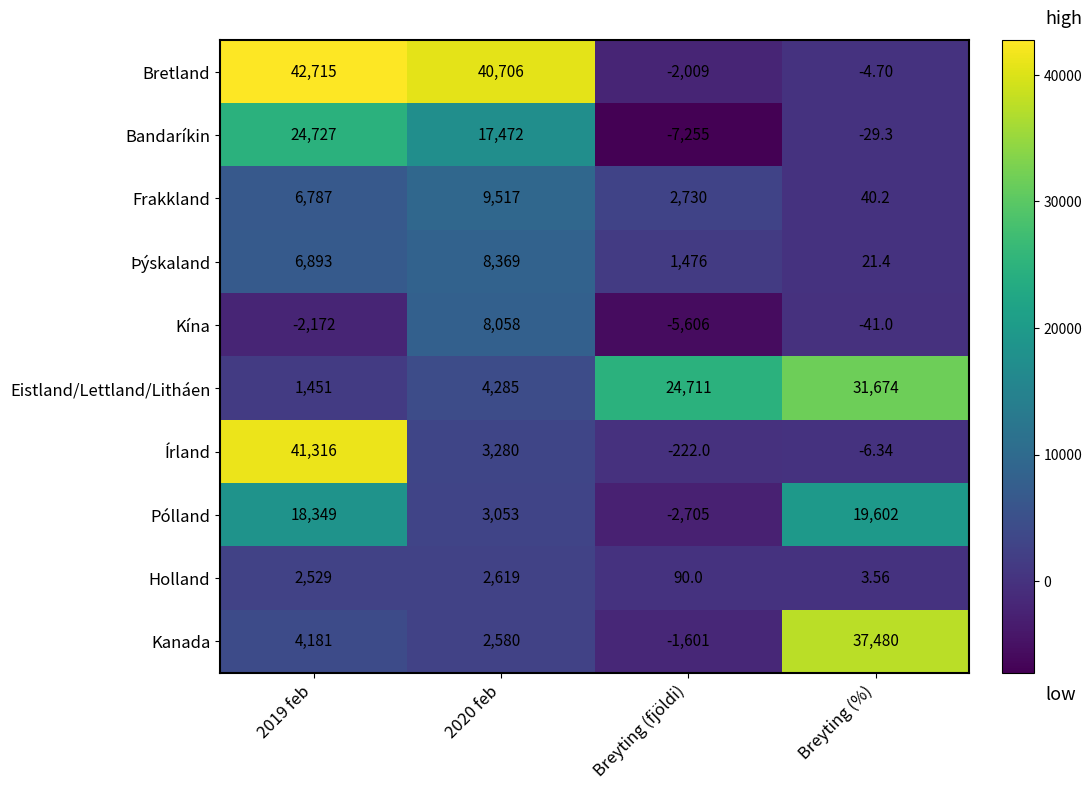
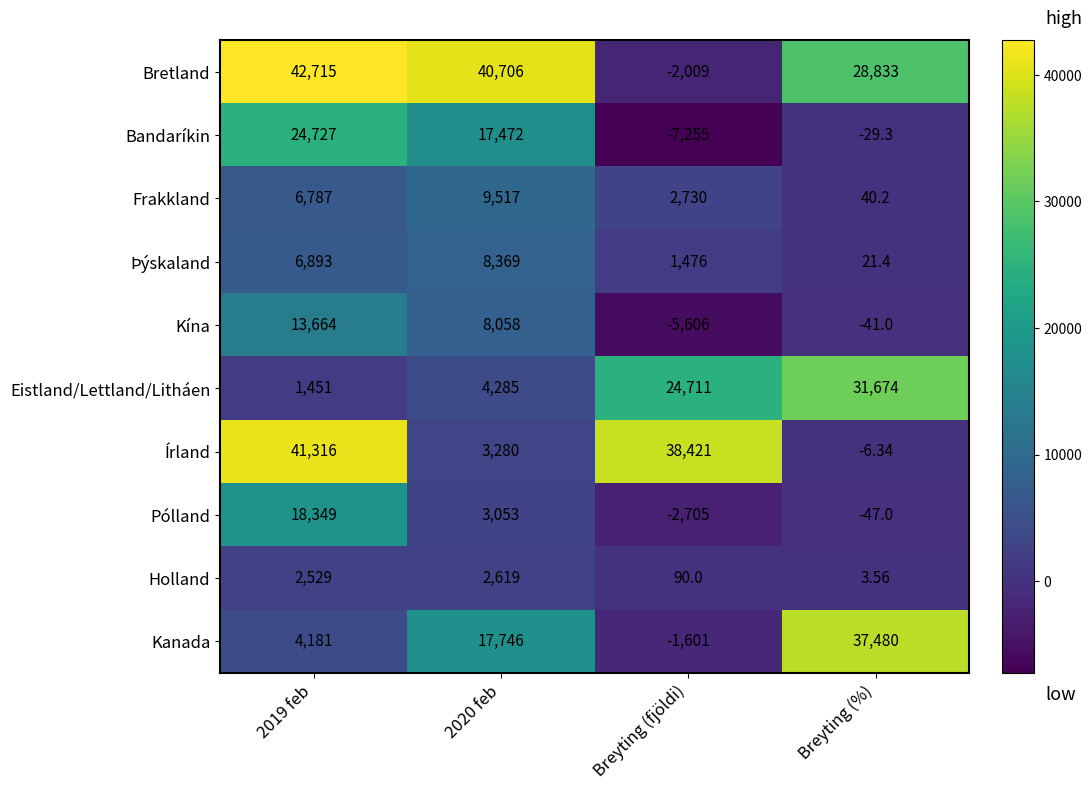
  {
    "Bretland": {
      "2019 feb": "42,715",
      "2020 feb": "40,706",
      "Breyting (fjöldi)": "-2,009",
-     "Breyting (%)": "-4.70"
+     "Breyting (%)": "28,833"
    },
    "Bandaríkin": {
      "2019 feb": "24,727",
      "2020 feb": "17,472",
      "Breyting (fjöldi)": "-7,255",
      "Breyting (%)": "-29.3"
    },
    "Frakkland": {
      "2019 feb": "6,787",
      "2020 feb": "9,517",
      "Breyting (fjöldi)": "2,730",
      "Breyting (%)": "40.2"
    },
    "Þýskaland": {
      "2019 feb": "6,893",
      "2020 feb": "8,369",
      "Breyting (fjöldi)": "1,476",
      "Breyting (%)": "21.4"
    },
    "Kína": {
-     "2019 feb": "-2,172",
+     "2019 feb": "13,664",
      "2020 feb": "8,058",
      "Breyting (fjöldi)": "-5,606",
      "Breyting (%)": "-41.0"
    },
    "Eistland/Lettland/Litháen": {
      "2019 feb": "1,451",
      "2020 feb": "4,285",
      "Breyting (fjöldi)": "24,711",
      "Breyting (%)": "31,674"
    },
    "Írland": {
      "2019 feb": "41,316",
      "2020 feb": "3,280",
-     "Breyting (fjöldi)": "-222.0",
+     "Breyting (fjöldi)": "38,421",
      "Breyting (%)": "-6.34"
    },
    "Pólland": {
      "2019 feb": "18,349",
      "2020 feb": "3,053",
      "Breyting (fjöldi)": "-2,705",
-     "Breyting (%)": "19,602"
+     "Breyting (%)": "-47.0"
    },
    "Holland": {
      "2019 feb": "2,529",
      "2020 feb": "2,619",
      "Breyting (fjöldi)": "90.0",
      "Breyting (%)": "3.56"
    },
    "Kanada": {
      "2019 feb": "4,181",
-     "2020 feb": "2,580",
+     "2020 feb": "17,746",
      "Breyting (fjöldi)": "-1,601",
      "Breyting (%)": "37,480"
    }
  }
